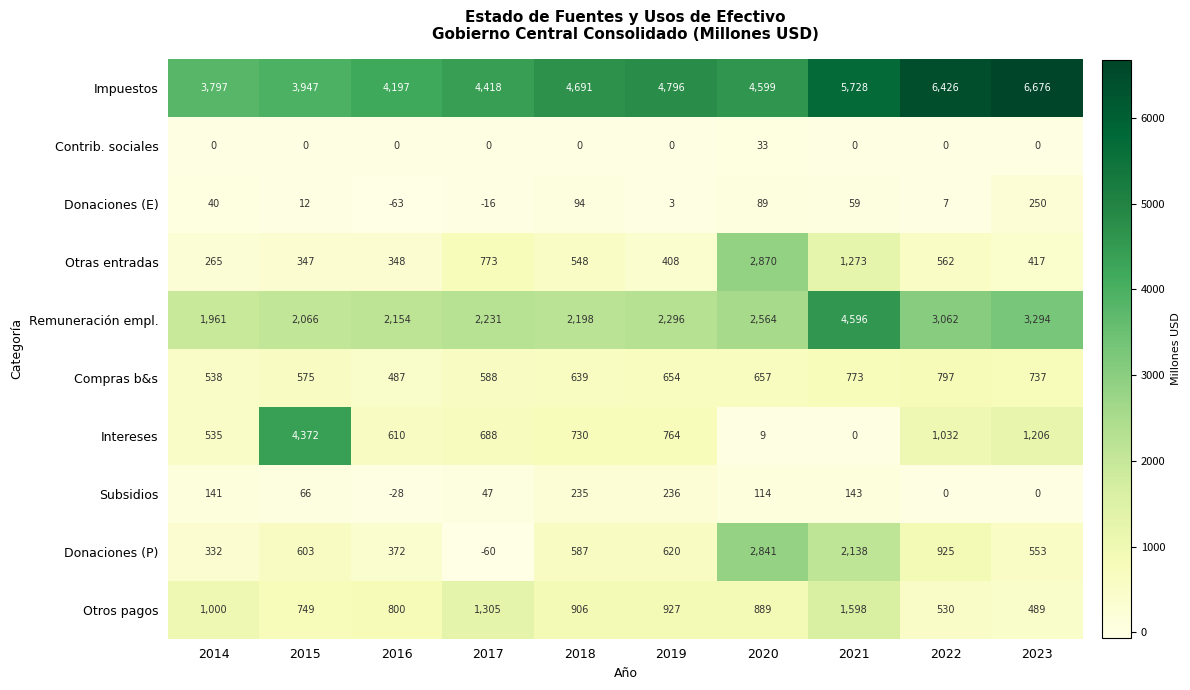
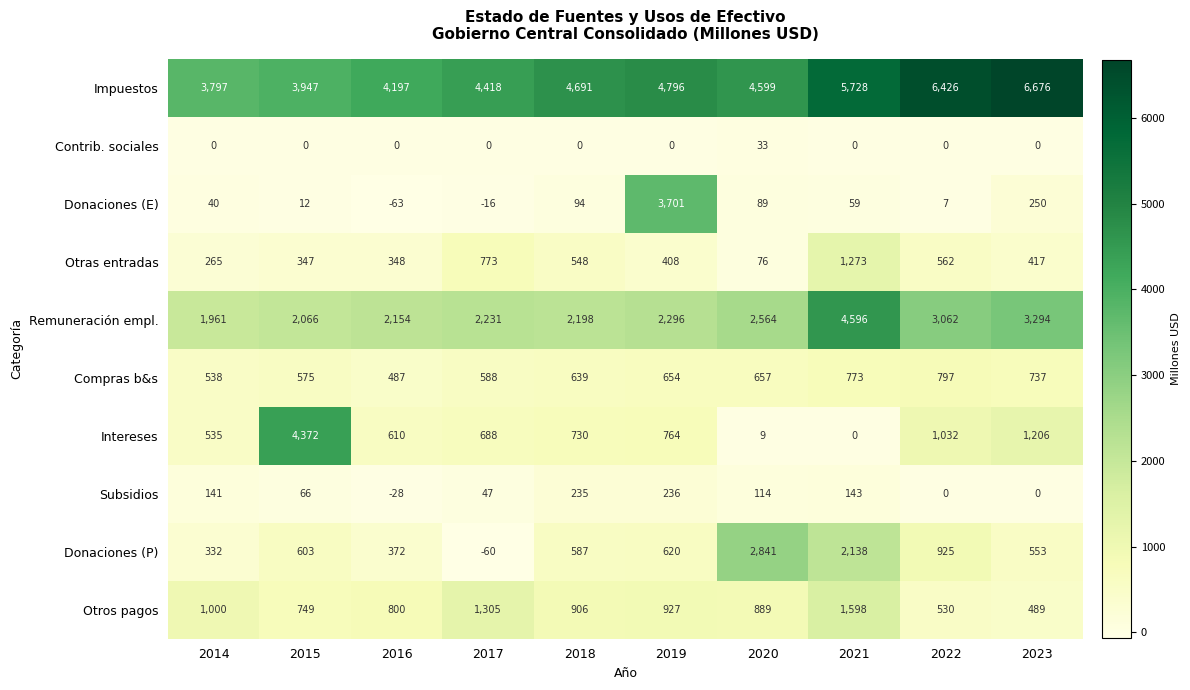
  {
    "Impuestos": {
      "2014": "3,797",
      "2015": "3,947",
      "2016": "4,197",
      "2017": "4,418",
      "2018": "4,691",
      "2019": "4,796",
      "2020": "4,599",
      "2021": "5,728",
      "2022": "6,426",
      "2023": "6,676"
    },
    "Contrib. sociales": {
      "2014": "0",
      "2015": "0",
      "2016": "0",
      "2017": "0",
      "2018": "0",
      "2019": "0",
      "2020": "33",
      "2021": "0",
      "2022": "0",
      "2023": "0"
    },
    "Donaciones (E)": {
      "2014": "40",
      "2015": "12",
      "2016": "-63",
      "2017": "-16",
      "2018": "94",
-     "2019": "3",
+     "2019": "3,701",
      "2020": "89",
      "2021": "59",
      "2022": "7",
      "2023": "250"
    },
    "Otras entradas": {
      "2014": "265",
      "2015": "347",
      "2016": "348",
      "2017": "773",
      "2018": "548",
      "2019": "408",
-     "2020": "2,870",
+     "2020": "76",
      "2021": "1,273",
      "2022": "562",
      "2023": "417"
    },
    "Remuneración empl.": {
      "2014": "1,961",
      "2015": "2,066",
      "2016": "2,154",
      "2017": "2,231",
      "2018": "2,198",
      "2019": "2,296",
      "2020": "2,564",
      "2021": "4,596",
      "2022": "3,062",
      "2023": "3,294"
    },
    "Compras b&s": {
      "2014": "538",
      "2015": "575",
      "2016": "487",
      "2017": "588",
      "2018": "639",
      "2019": "654",
      "2020": "657",
      "2021": "773",
      "2022": "797",
      "2023": "737"
    },
    "Intereses": {
      "2014": "535",
      "2015": "4,372",
      "2016": "610",
      "2017": "688",
      "2018": "730",
      "2019": "764",
      "2020": "9",
      "2021": "0",
      "2022": "1,032",
      "2023": "1,206"
    },
    "Subsidios": {
      "2014": "141",
      "2015": "66",
      "2016": "-28",
      "2017": "47",
      "2018": "235",
      "2019": "236",
      "2020": "114",
      "2021": "143",
      "2022": "0",
      "2023": "0"
    },
    "Donaciones (P)": {
      "2014": "332",
      "2015": "603",
      "2016": "372",
      "2017": "-60",
      "2018": "587",
      "2019": "620",
      "2020": "2,841",
      "2021": "2,138",
      "2022": "925",
      "2023": "553"
    },
    "Otros pagos": {
      "2014": "1,000",
      "2015": "749",
      "2016": "800",
      "2017": "1,305",
      "2018": "906",
      "2019": "927",
      "2020": "889",
      "2021": "1,598",
      "2022": "530",
      "2023": "489"
    }
  }
